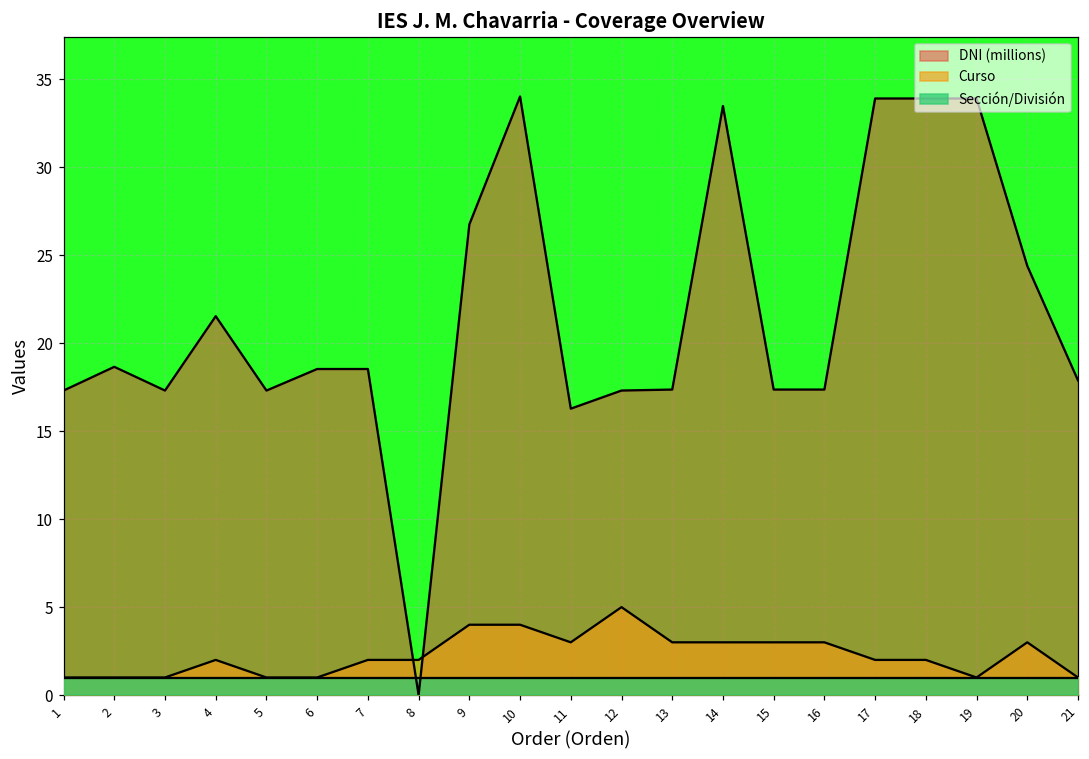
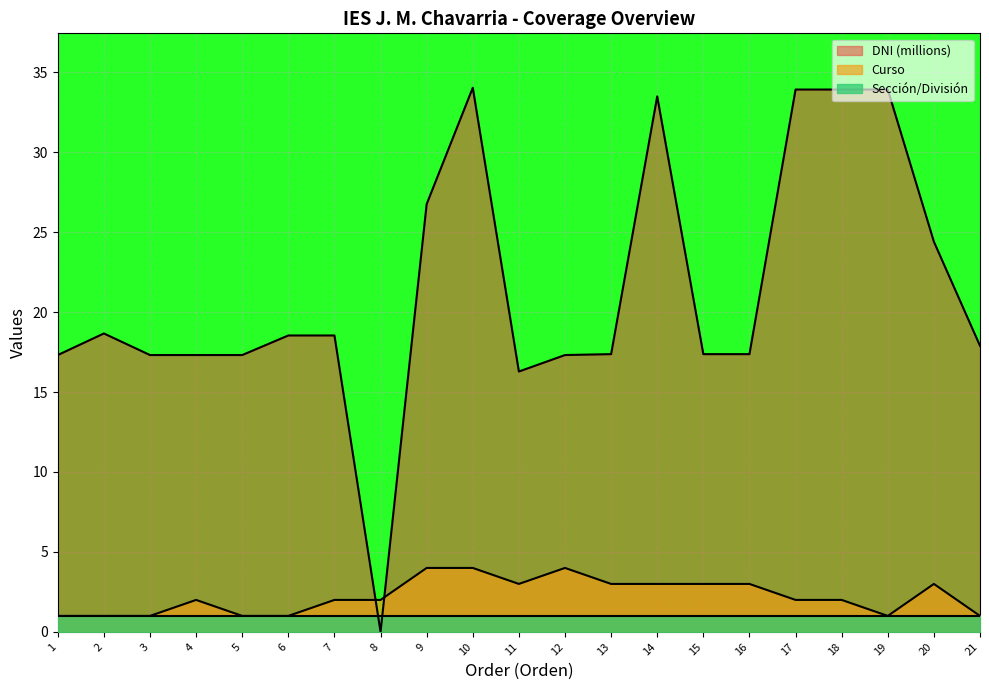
  {
    "DNI (millions)": {
      "1": 17.3,
      "2": 18.7,
      "3": 17.3,
-     "4": 21.5,
+     "4": 17.3,
      "5": 17.3,
      "6": 18.5,
      "7": 18.5,
      "8": 0.0,
      "9": 26.8,
      "10": 34.0,
      "11": 16.3,
      "12": 17.3,
      "13": 17.4,
      "14": 33.5,
      "15": 17.4,
      "16": 17.4,
      "17": 33.9,
      "20": 24.4,
      "21": 17.9
    },
    "Curso": {
      "4": 2,
      "7": 2,
      "8": 2,
      "9": 4,
      "10": 4,
      "11": 3,
-     "12": 5,
+     "12": 4,
      "13": 3,
      "14": 3,
      "15": 3,
      "16": 3,
      "17": 2,
      "18": 2,
      "20": 3
    },
    "Sección/División": {
      "4": 1.0,
      "7": 1.0,
      "8": 1.0,
      "9": 1.0,
      "10": 1.0,
      "11": 1.0,
      "12": 1.0,
      "13": 1.0,
      "14": 1.0,
      "15": 1.0,
      "16": 1.0,
      "17": 1.0,
      "18": 1.0,
      "20": 1.0
    }
  }
